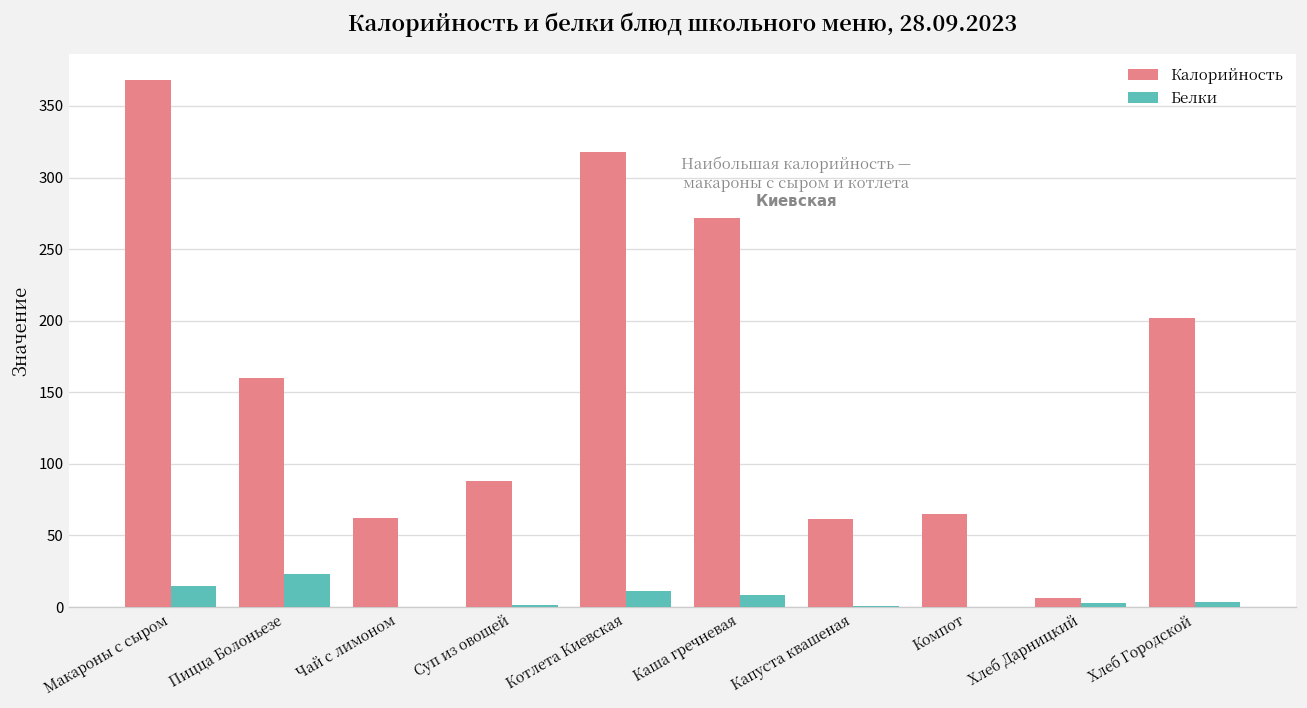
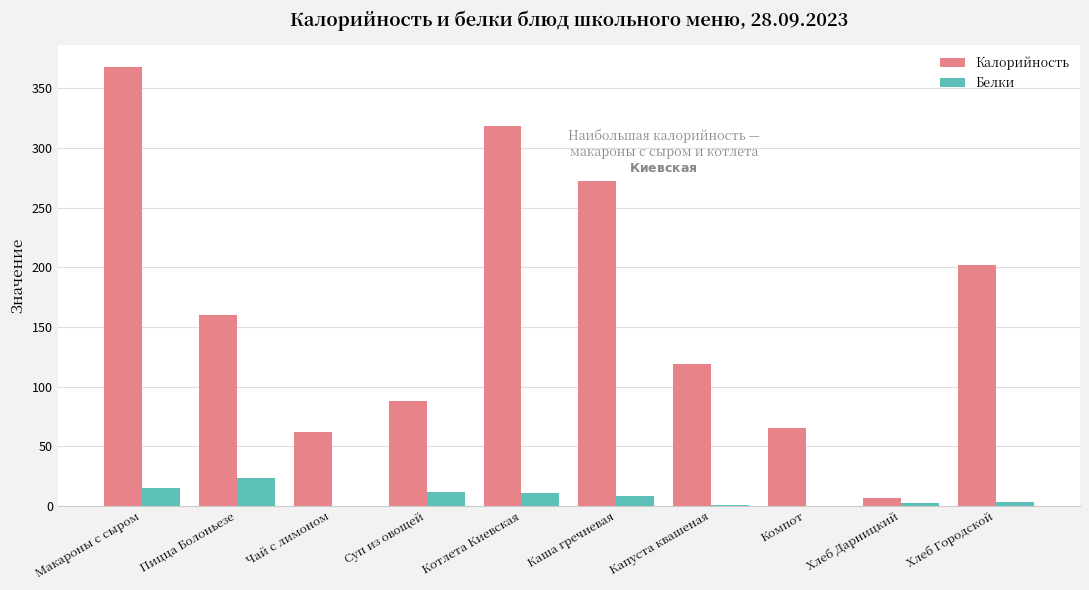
  {
    "Калорийность": {
      "Макароны с сыром": 368,
      "Пицца Болоньезе": 160,
      "Чай с лимоном": 62,
      "Суп из овощей": 88,
      "Котлета Киевская": 318,
      "Каша гречневая": 272,
-     "Капуста квашеная": 61,
+     "Капуста квашеная": 119,
      "Компот": 65,
      "Хлеб Дарницкий": 6,
      "Хлеб Городской": 202
    },
    "Белки": {
      "Макароны с сыром": 15,
      "Пицца Болоньезе": 23,
-     "Суп из овощей": 2,
+     "Суп из овощей": 12,
      "Котлета Киевская": 11,
      "Каша гречневая": 9,
      "Хлеб Дарницкий": 3,
      "Хлеб Городской": 3
    }
  }
